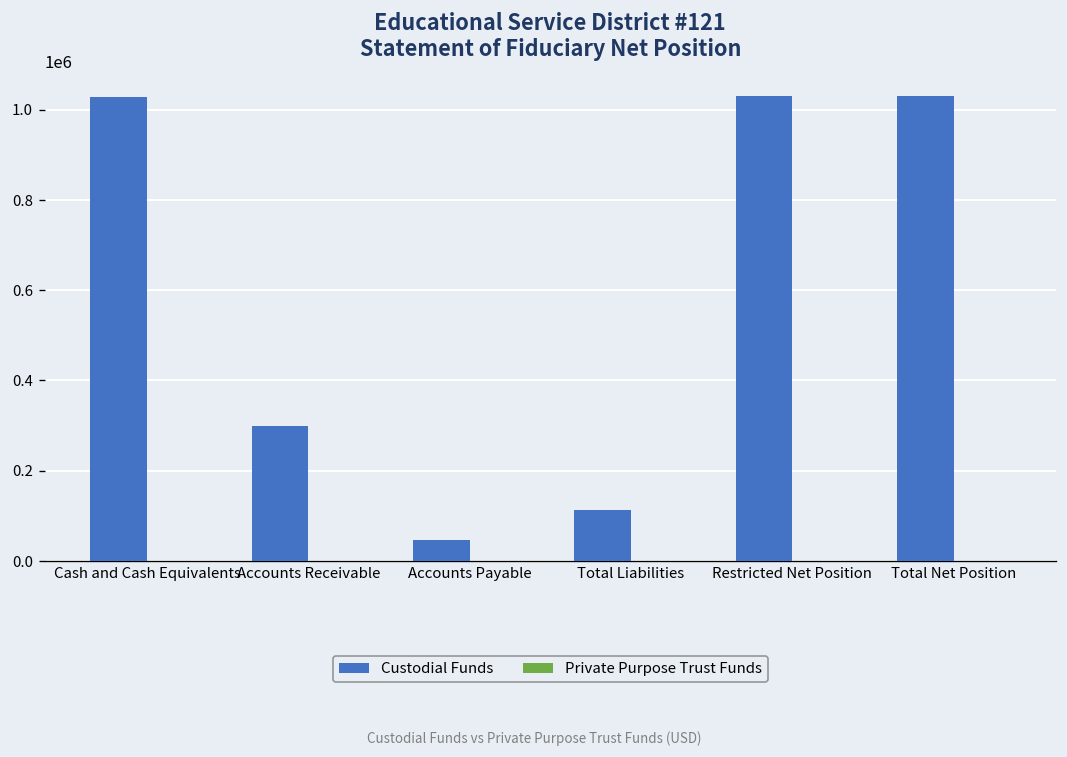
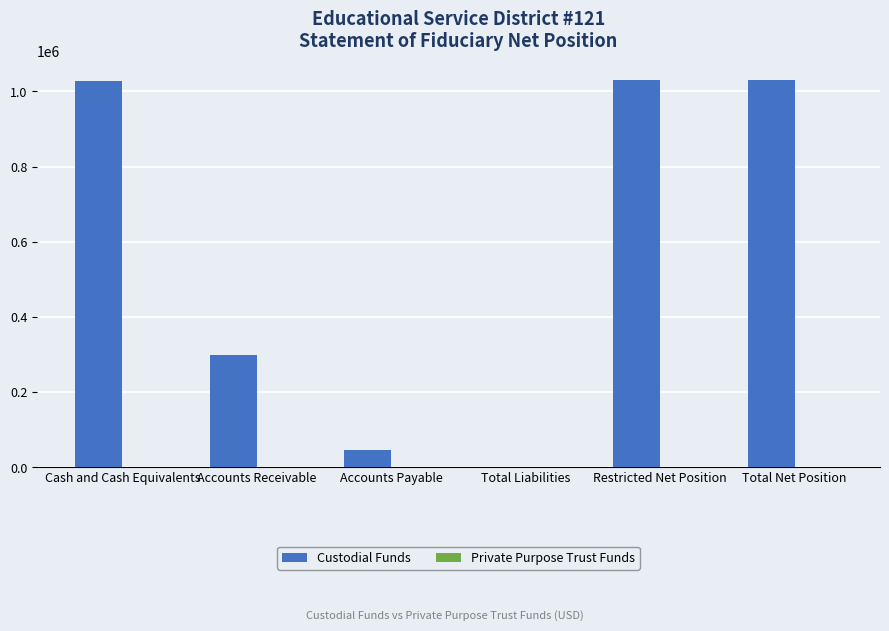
  {
    "Custodial Funds": {
      "Cash and Cash Equivalents": 1030000,
      "Accounts Receivable": 300000,
      "Accounts Payable": 50000,
-     "Total Liabilities": 110000,
+     "Total Liabilities": 0,
      "Restricted Net Position": 1030000,
      "Total Net Position": 1030000
    },
    "Private Purpose Trust Funds": {
      "Cash and Cash Equivalents": 0,
      "Accounts Receivable": 0,
      "Accounts Payable": 0,
      "Total Liabilities": 0,
      "Restricted Net Position": 0,
      "Total Net Position": 0
    }
  }
